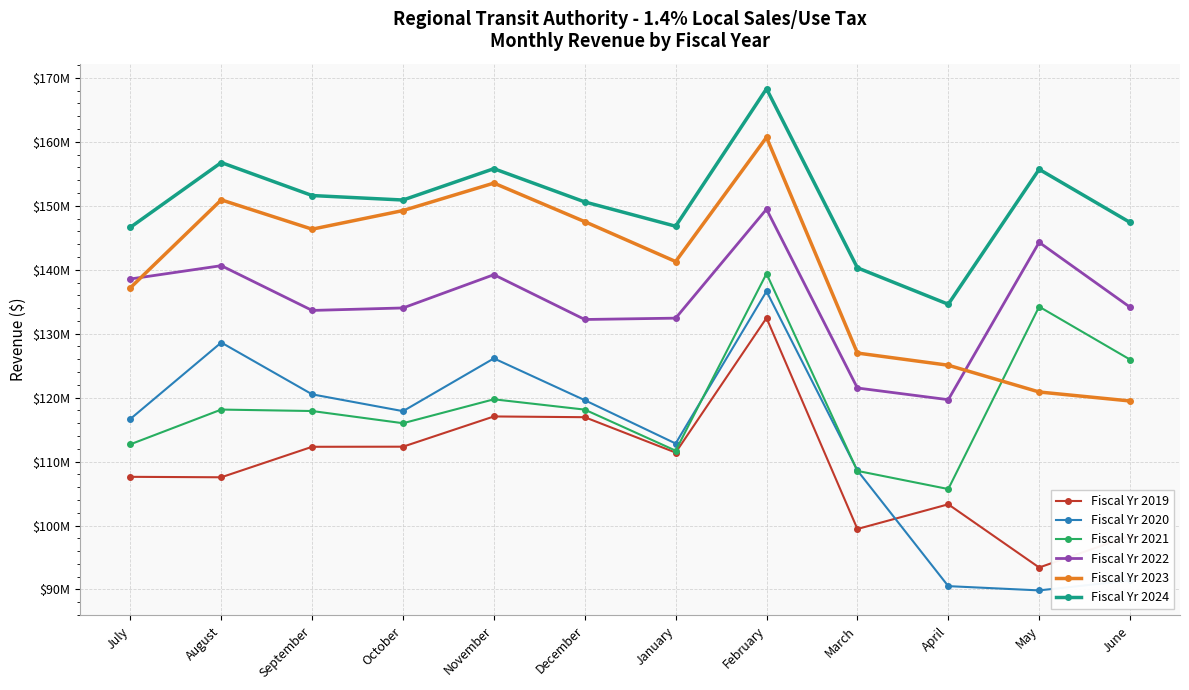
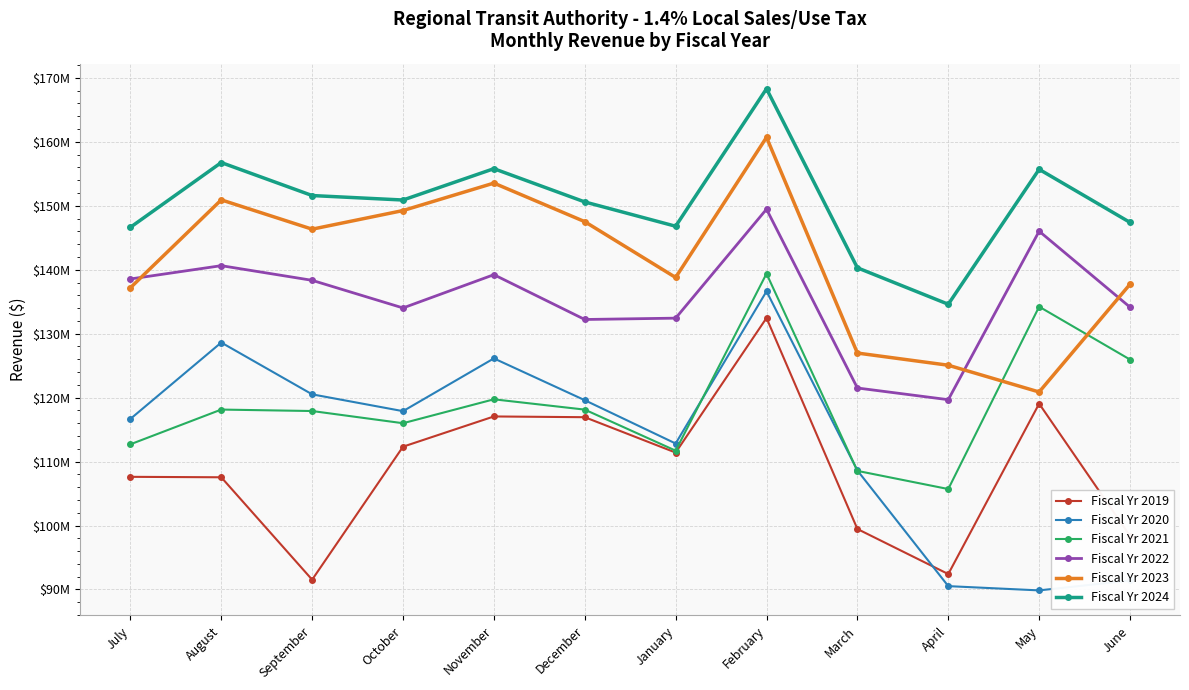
  {
    "Fiscal Yr 2019": {
      "July": "$108000000",
      "August": "$108000000",
-     "September": "$112000000",
+     "September": "$92000000",
      "October": "$112000000",
      "November": "$117000000",
      "December": "$117000000",
      "February": "$132000000",
      "March": "$99000000",
-     "April": "$103000000",
-     "May": "$93000000"
+     "April": "$92000000",
+     "May": "$119000000"
    },
    "Fiscal Yr 2020": {
      "July": "$117000000",
      "August": "$129000000",
      "September": "$121000000",
      "October": "$118000000",
      "November": "$126000000",
      "December": "$120000000",
      "January": "$113000000",
      "February": "$137000000",
      "April": "$91000000",
      "May": "$90000000"
    },
    "Fiscal Yr 2022": {
      "July": "$139000000",
      "August": "$141000000",
-     "September": "$134000000",
+     "September": "$138000000",
      "October": "$134000000",
      "November": "$139000000",
      "December": "$132000000",
      "January": "$132000000",
      "February": "$149000000",
      "March": "$122000000",
      "April": "$120000000",
-     "May": "$144000000",
+     "May": "$146000000",
      "June": "$134000000"
    },
    "Fiscal Yr 2023": {
      "July": "$137000000",
      "August": "$151000000",
      "September": "$146000000",
      "October": "$149000000",
      "November": "$154000000",
      "December": "$148000000",
-     "January": "$141000000",
+     "January": "$139000000",
      "February": "$161000000",
      "March": "$127000000",
      "April": "$125000000",
      "May": "$121000000",
-     "June": "$119000000"
+     "June": "$138000000"
    }
  }
